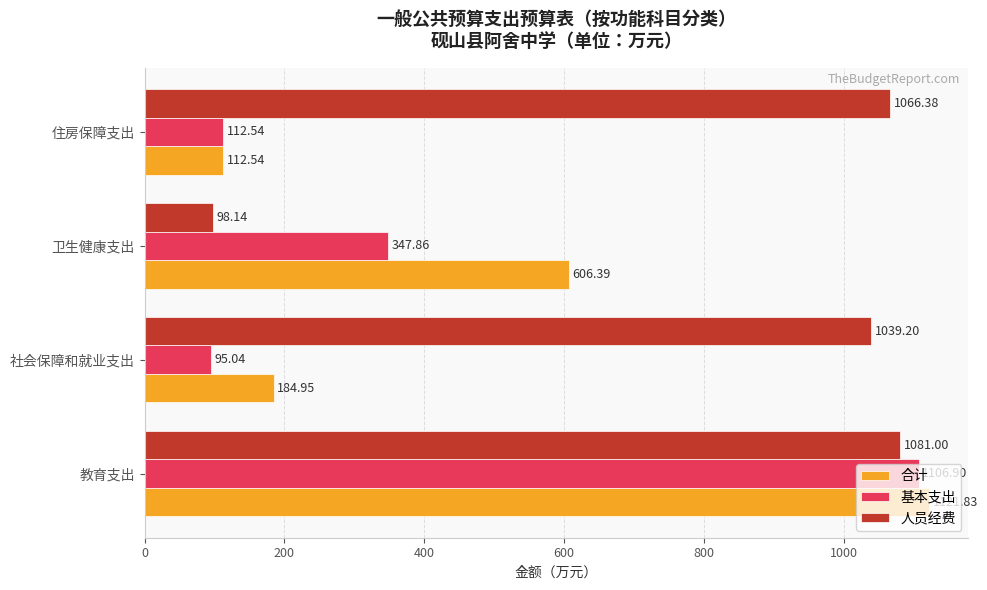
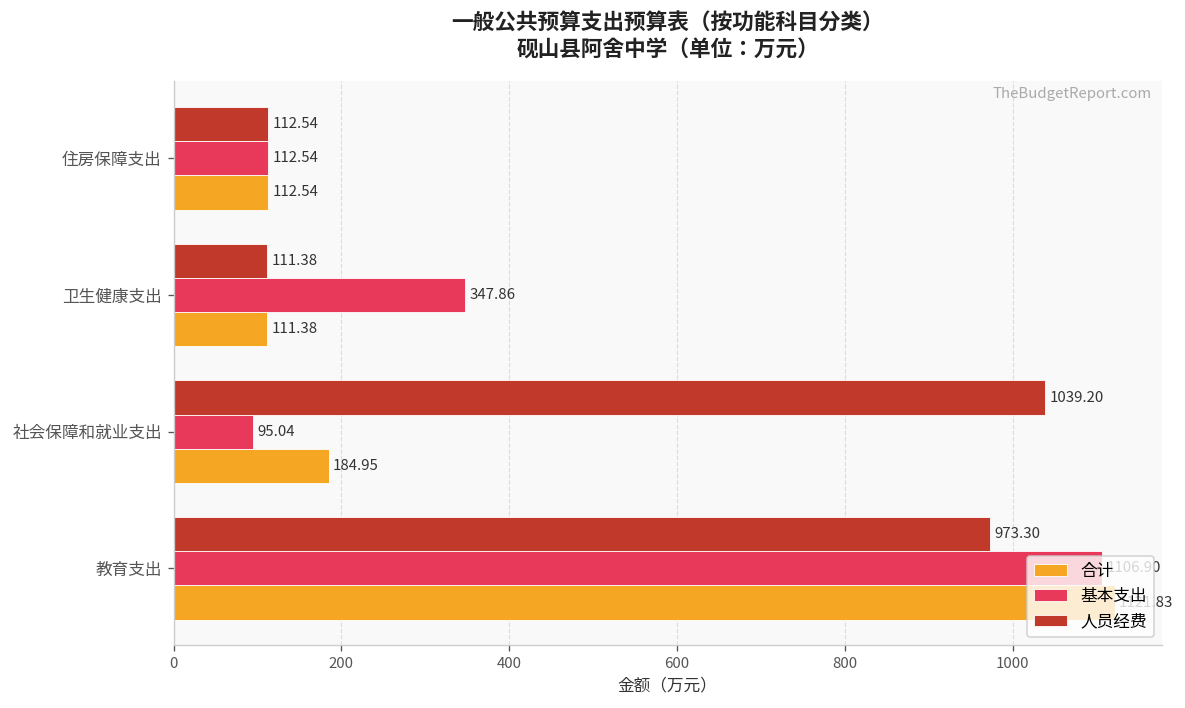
  {
    "合计": {
      "住房保障支出": 112.54,
-     "卫生健康支出": 606.39,
+     "卫生健康支出": 111.38,
      "社会保障和就业支出": 184.95
    },
    "基本支出": {
      "住房保障支出": 112.54,
      "卫生健康支出": 347.86,
      "社会保障和就业支出": 95.04
    },
    "人员经费": {
-     "住房保障支出": 1066.38,
-     "卫生健康支出": 98.14,
+     "住房保障支出": 112.54,
+     "卫生健康支出": 111.38,
      "社会保障和就业支出": 1039.20,
-     "教育支出": 1081.00
+     "教育支出": 973.30
    }
  }
